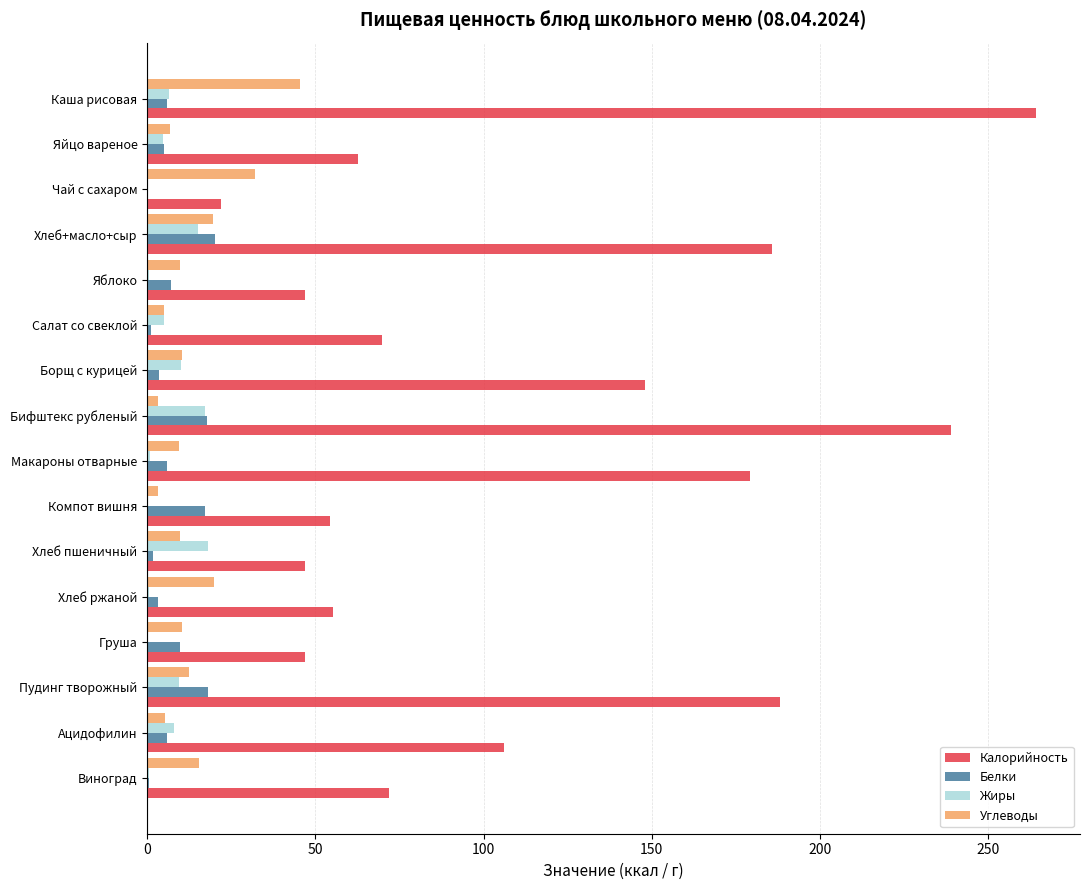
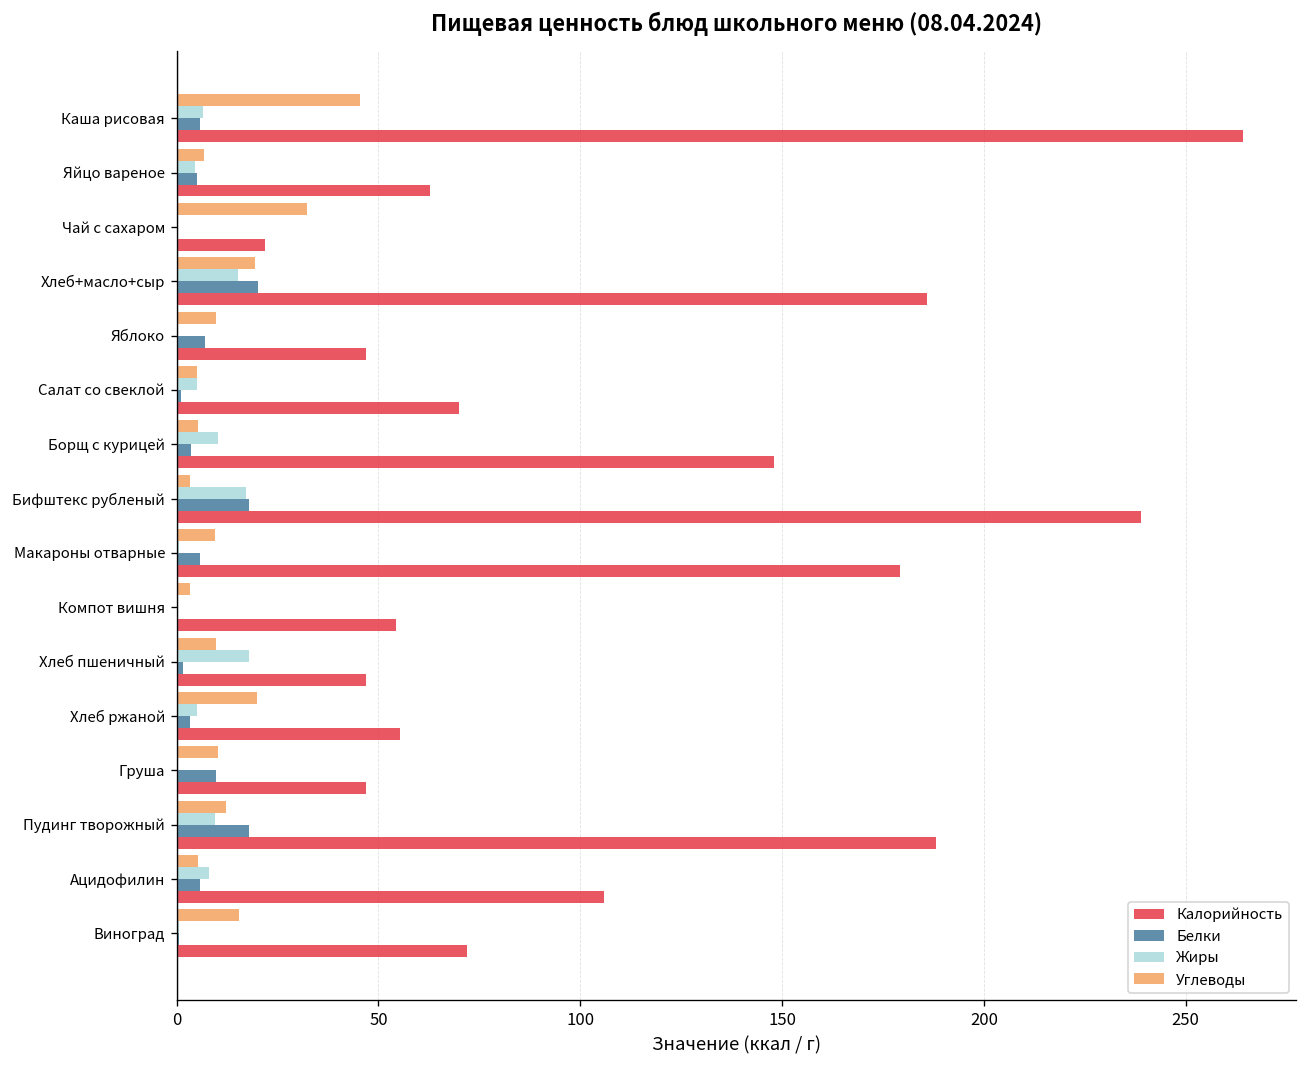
  {
    "Калорийность": {
      "Каша рисовая": 264,
      "Яйцо вареное": 63,
      "Чай с сахаром": 22,
      "Хлеб+масло+сыр": 186,
      "Яблоко": 47,
      "Салат со свеклой": 70,
      "Борщ с курицей": 148,
      "Бифштекс рубленый": 239,
      "Макароны отварные": 179,
      "Компот вишня": 54,
      "Хлеб пшеничный": 47,
      "Хлеб ржаной": 55,
      "Груша": 47,
      "Пудинг творожный": 188,
      "Ацидофилин": 106,
      "Виноград": 72
    },
    "Белки": {
      "Каша рисовая": 6,
      "Яйцо вареное": 5,
      "Хлеб+масло+сыр": 20,
      "Яблоко": 7,
      "Салат со свеклой": 1,
      "Борщ с курицей": 4,
      "Бифштекс рубленый": 18,
      "Макароны отварные": 6,
-     "Компот вишня": 17,
+     "Компот вишня": 0,
      "Хлеб пшеничный": 2,
      "Хлеб ржаной": 3,
      "Груша": 10,
      "Пудинг творожный": 18,
      "Ацидофилин": 6
    },
    "Жиры": {
      "Каша рисовая": 7,
      "Яйцо вареное": 5,
      "Хлеб+масло+сыр": 15,
      "Салат со свеклой": 5,
      "Борщ с курицей": 10,
      "Бифштекс рубленый": 17,
      "Хлеб пшеничный": 18,
-     "Хлеб ржаной": 1,
+     "Хлеб ржаной": 5,
      "Пудинг творожный": 9,
      "Ацидофилин": 8
    },
    "Углеводы": {
      "Каша рисовая": 45,
      "Яйцо вареное": 7,
      "Чай с сахаром": 32,
      "Хлеб+масло+сыр": 19,
      "Яблоко": 10,
      "Салат со свеклой": 5,
-     "Борщ с курицей": 10,
+     "Борщ с курицей": 5,
      "Бифштекс рубленый": 3,
      "Макароны отварные": 10,
      "Компот вишня": 3,
      "Хлеб пшеничный": 10,
      "Хлеб ржаной": 20,
      "Груша": 10,
      "Пудинг творожный": 12,
      "Ацидофилин": 5,
      "Виноград": 15
    }
  }
